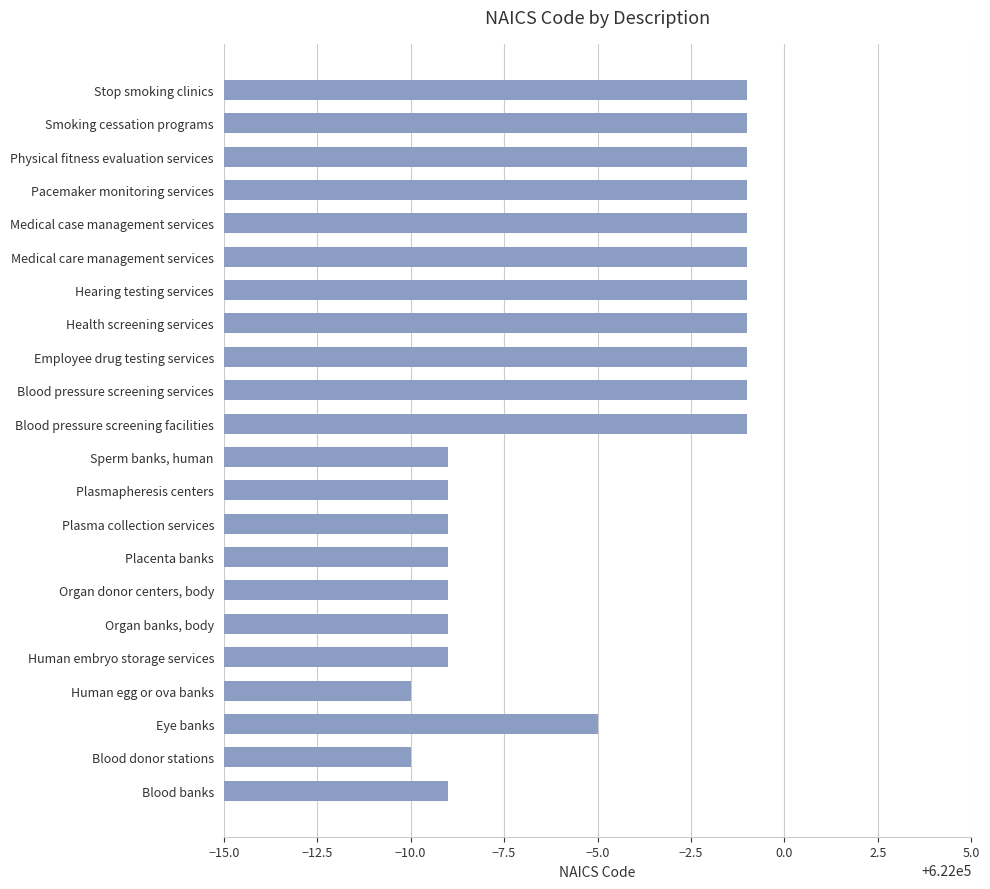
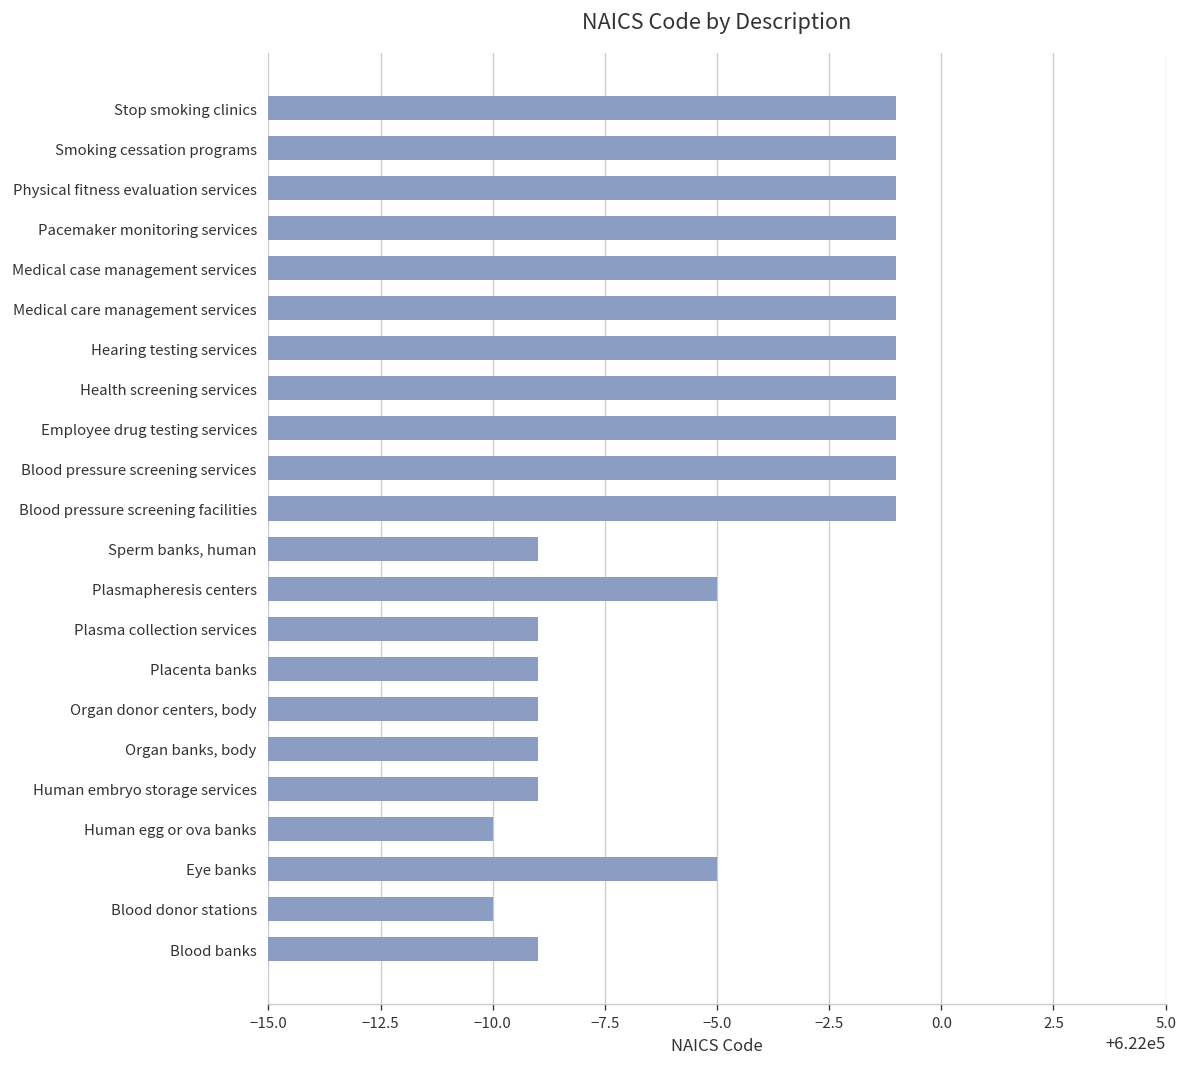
  {
    "Stop smoking clinics": 621999,
    "Smoking cessation programs": 621999,
    "Physical fitness evaluation services": 621999,
    "Pacemaker monitoring services": 621999,
    "Medical case management services": 621999,
    "Medical care management services": 621999,
    "Hearing testing services": 621999,
    "Health screening services": 621999,
    "Employee drug testing services": 621999,
    "Blood pressure screening services": 621999,
    "Blood pressure screening facilities": 621999,
    "Sperm banks, human": 621991,
-   "Plasmapheresis centers": 621991,
+   "Plasmapheresis centers": 621995,
    "Plasma collection services": 621991,
    "Placenta banks": 621991,
    "Organ donor centers, body": 621991,
    "Organ banks, body": 621991,
    "Human embryo storage services": 621991,
    "Human egg or ova banks": 621990,
    "Eye banks": 621995,
    "Blood donor stations": 621990,
    "Blood banks": 621991
  }
